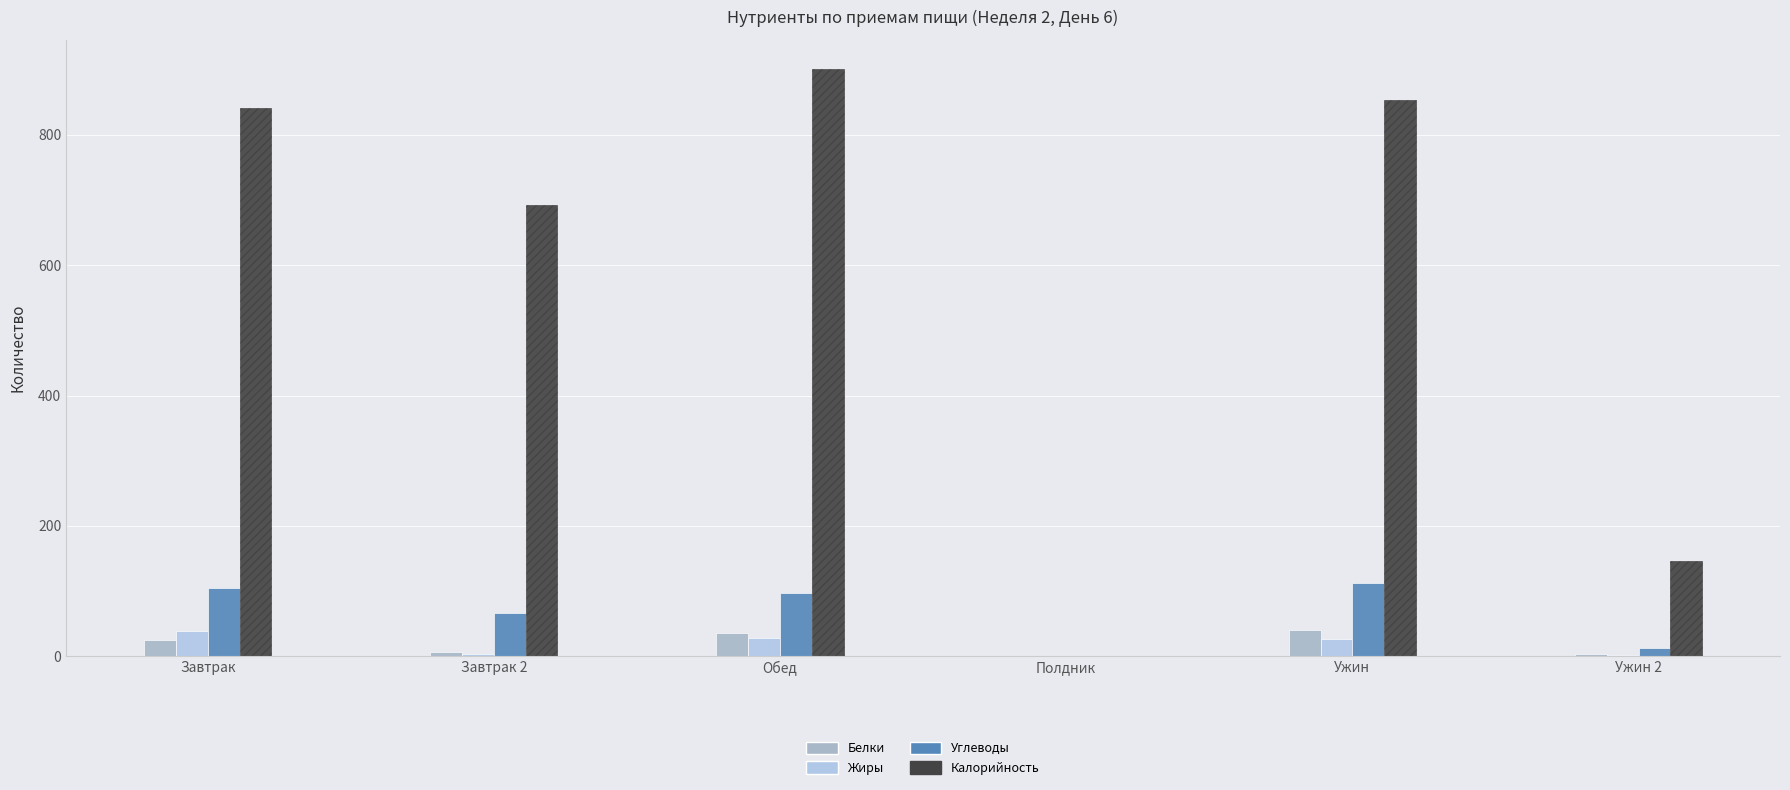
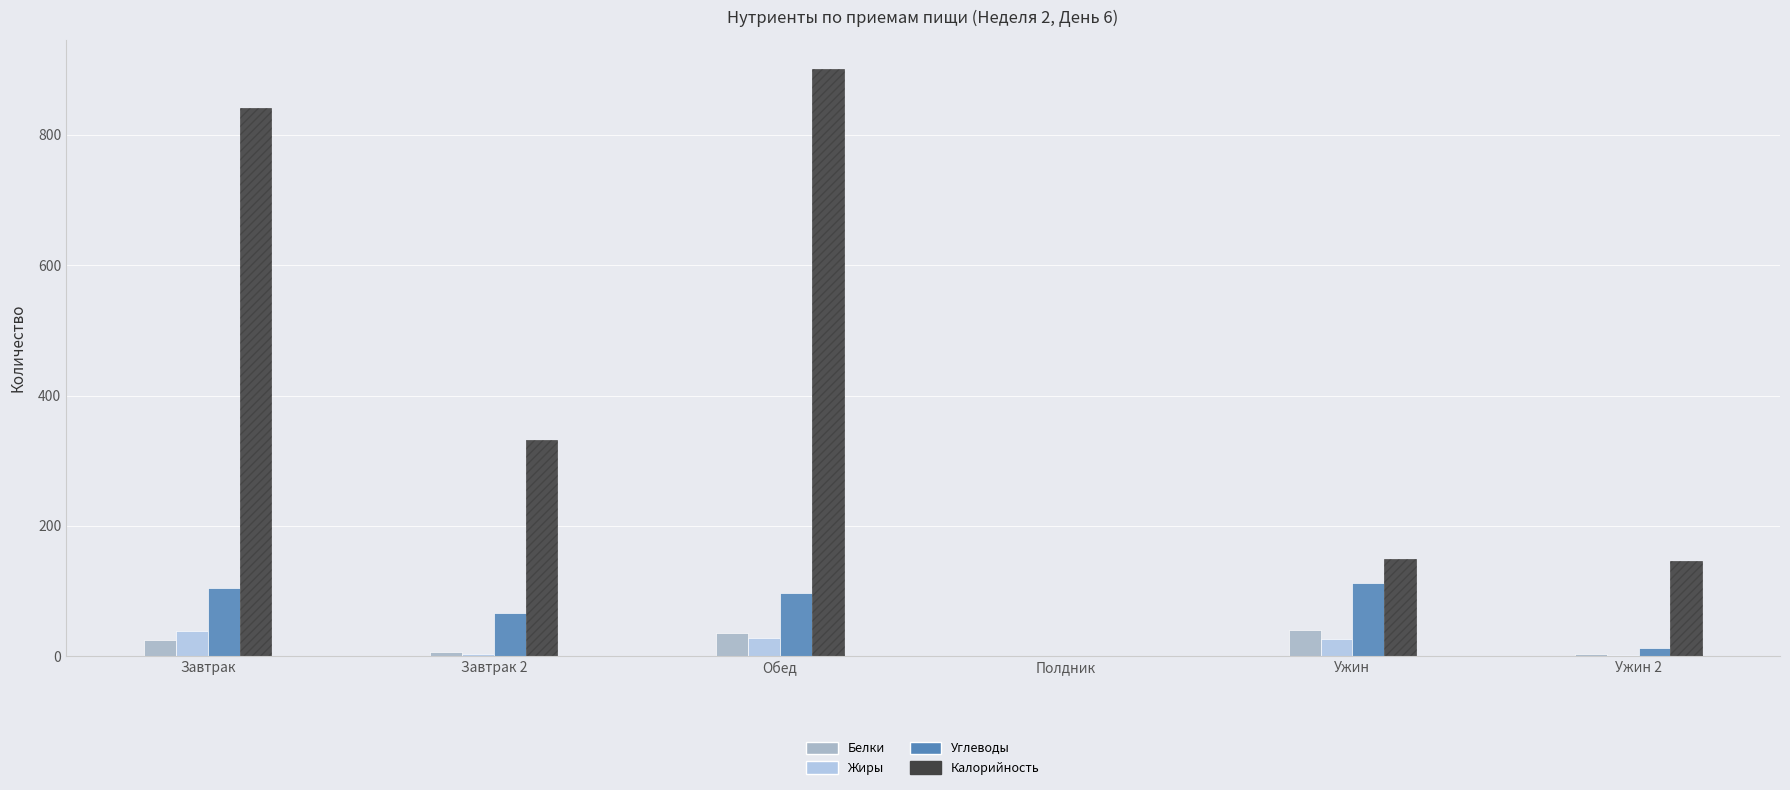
  {
    "Углеводы": {
      "Завтрак": 110,
      "Завтрак 2": 70,
      "Обед": 100,
      "Полдник": 0,
      "Ужин": 110,
      "Ужин 2": 10
    },
    "Калорийность": {
      "Завтрак": 840,
-     "Завтрак 2": 690,
+     "Завтрак 2": 330,
      "Обед": 900,
      "Полдник": 0,
-     "Ужин": 850,
+     "Ужин": 150,
      "Ужин 2": 150
    }
  }
